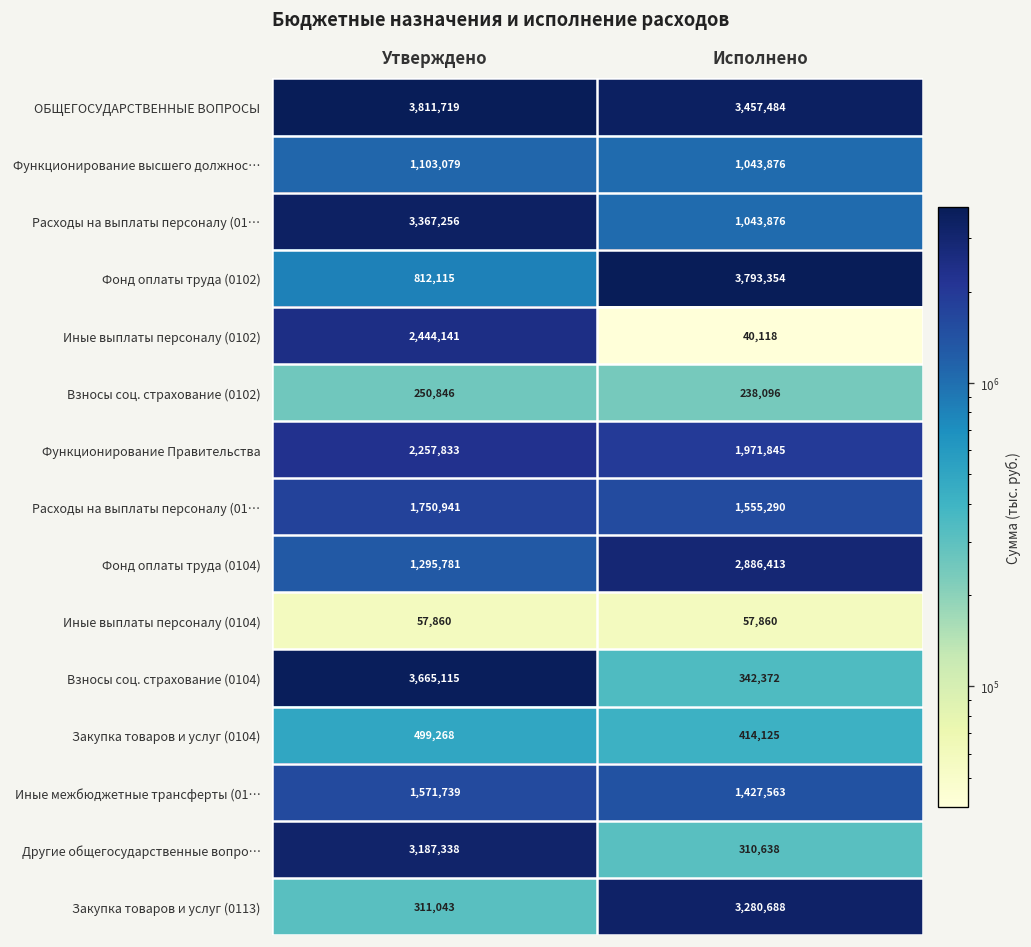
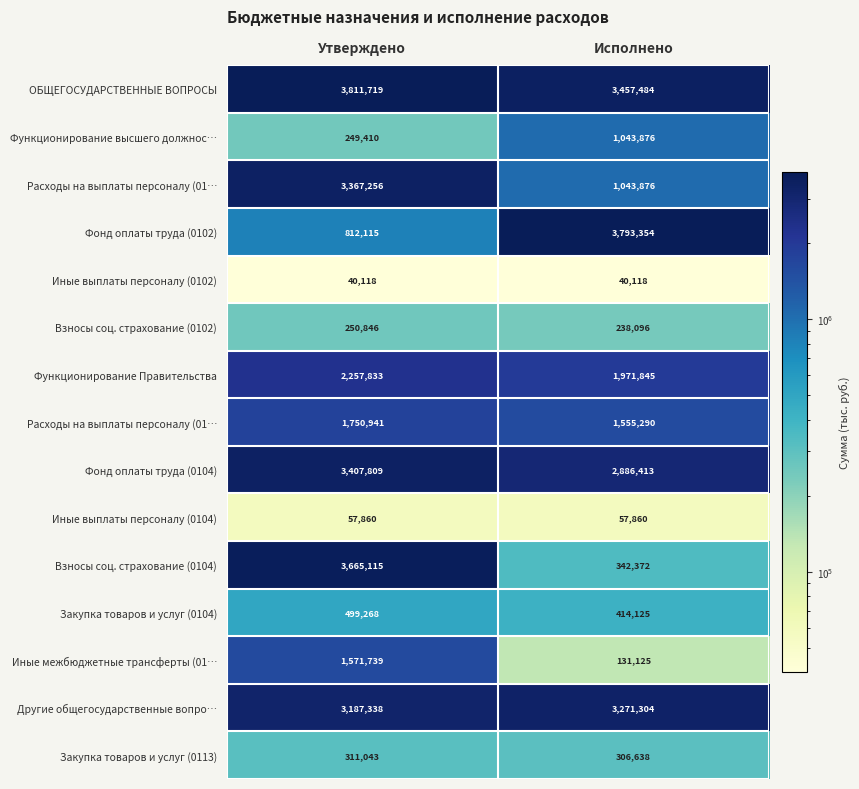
  {
    "ОБЩЕГОСУДАРСТВЕННЫЕ ВОПРОСЫ": {
      "Утверждено": "3,811,719",
      "Исполнено": "3,457,484"
    },
    "Функционирование высшего должнос…": {
-     "Утверждено": "1,103,079",
+     "Утверждено": "249,410",
      "Исполнено": "1,043,876"
    },
    "Фонд оплаты труда (0102)": {
      "Утверждено": "812,115",
      "Исполнено": "3,793,354"
    },
    "Иные выплаты персоналу (0102)": {
-     "Утверждено": "2,444,141",
+     "Утверждено": "40,118",
      "Исполнено": "40,118"
    },
    "Взносы соц. страхование (0102)": {
      "Утверждено": "250,846",
      "Исполнено": "238,096"
    },
    "Функционирование Правительства": {
      "Утверждено": "2,257,833",
      "Исполнено": "1,971,845"
    },
    "Фонд оплаты труда (0104)": {
-     "Утверждено": "1,295,781",
+     "Утверждено": "3,407,809",
      "Исполнено": "2,886,413"
    },
    "Иные выплаты персоналу (0104)": {
      "Утверждено": "57,860",
      "Исполнено": "57,860"
    },
    "Взносы соц. страхование (0104)": {
      "Утверждено": "3,665,115",
      "Исполнено": "342,372"
    },
    "Закупка товаров и услуг (0104)": {
      "Утверждено": "499,268",
      "Исполнено": "414,125"
    },
    "Иные межбюджетные трансферты (01…": {
      "Утверждено": "1,571,739",
-     "Исполнено": "1,427,563"
+     "Исполнено": "131,125"
    },
    "Другие общегосударственные вопро…": {
      "Утверждено": "3,187,338",
-     "Исполнено": "310,638"
+     "Исполнено": "3,271,304"
    },
    "Закупка товаров и услуг (0113)": {
      "Утверждено": "311,043",
-     "Исполнено": "3,280,688"
+     "Исполнено": "306,638"
    }
  }
